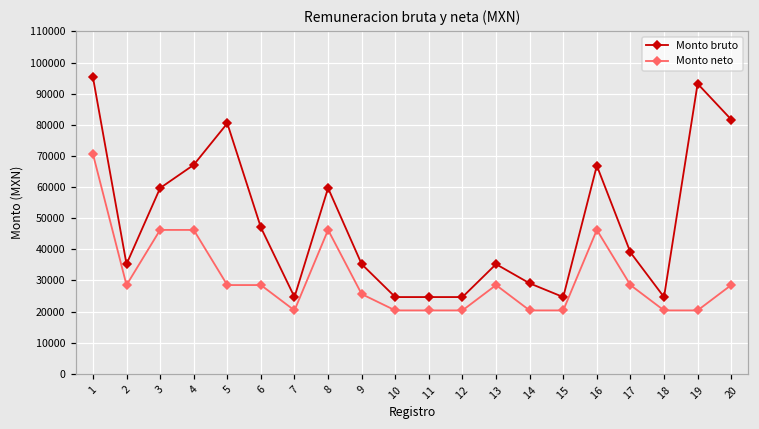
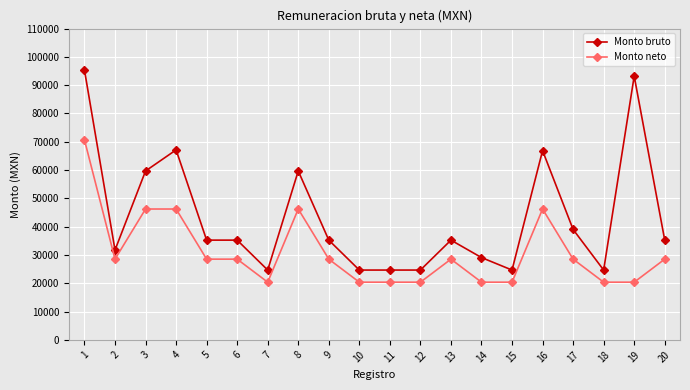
  {
    "Monto bruto": {
      "1": 95000,
-     "2": 35000,
+     "2": 32000,
      "3": 60000,
      "4": 67000,
-     "5": 80000,
-     "6": 47000,
+     "5": 35000,
+     "6": 35000,
      "7": 25000,
      "8": 60000,
      "9": 35000,
      "10": 25000,
      "11": 25000,
      "12": 25000,
      "13": 35000,
      "14": 29000,
      "15": 25000,
      "16": 67000,
      "17": 39000,
      "18": 25000,
      "19": 93000,
-     "20": 82000
+     "20": 35000
    },
    "Monto neto": {
      "1": 71000,
      "2": 29000,
      "3": 46000,
      "4": 46000,
      "5": 29000,
      "6": 29000,
      "7": 20000,
      "8": 46000,
-     "9": 26000,
+     "9": 29000,
      "10": 20000,
      "11": 20000,
      "12": 20000,
      "13": 29000,
      "14": 20000,
      "15": 20000,
      "16": 46000,
      "17": 29000,
      "18": 20000,
      "19": 20000,
      "20": 29000
    }
  }
